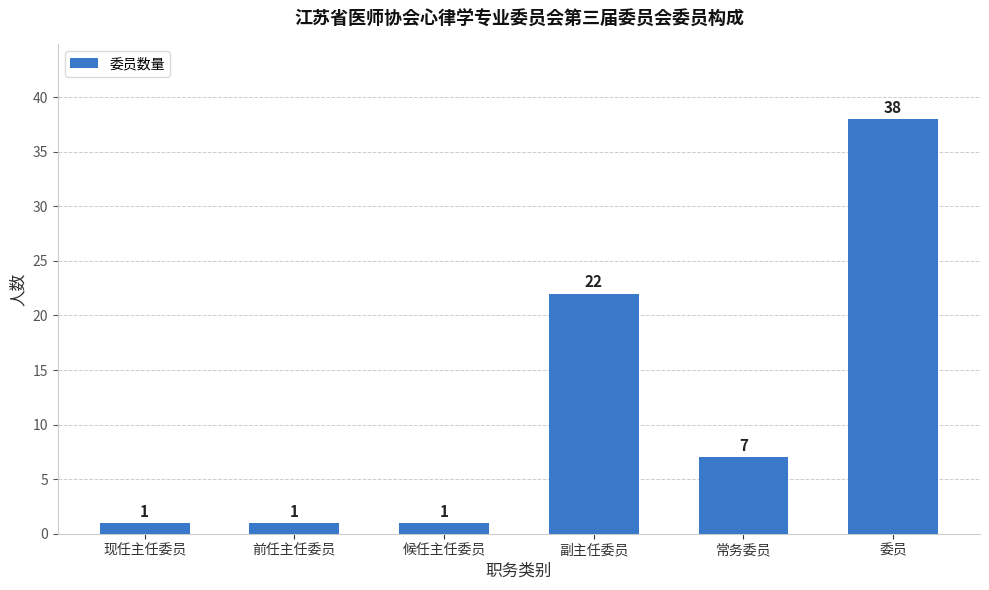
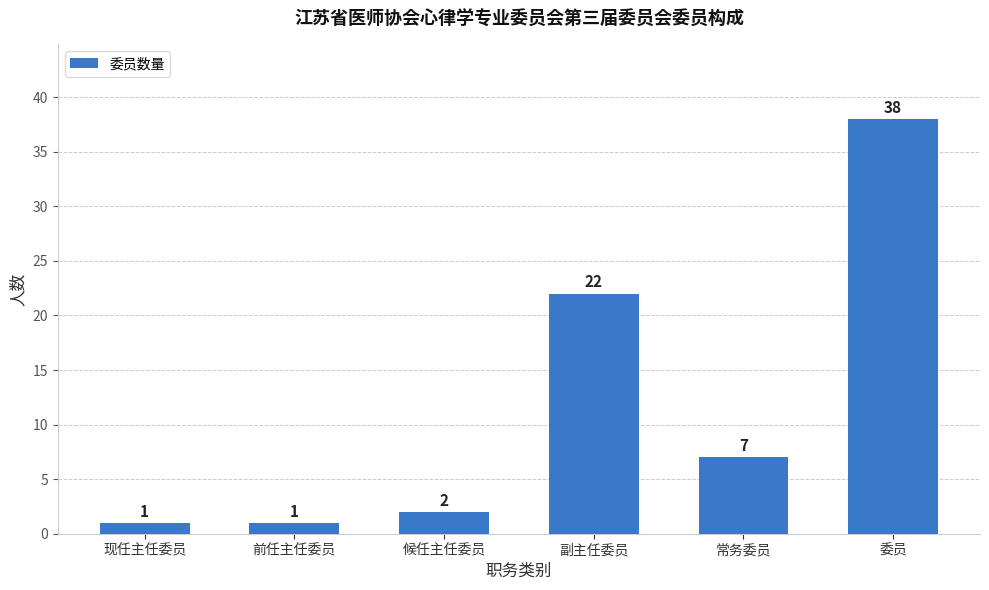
  {
    "现任主任委员": 1,
    "前任主任委员": 1,
-   "候任主任委员": 1,
+   "候任主任委员": 2,
    "副主任委员": 22,
    "常务委员": 7,
    "委员": 38
  }
